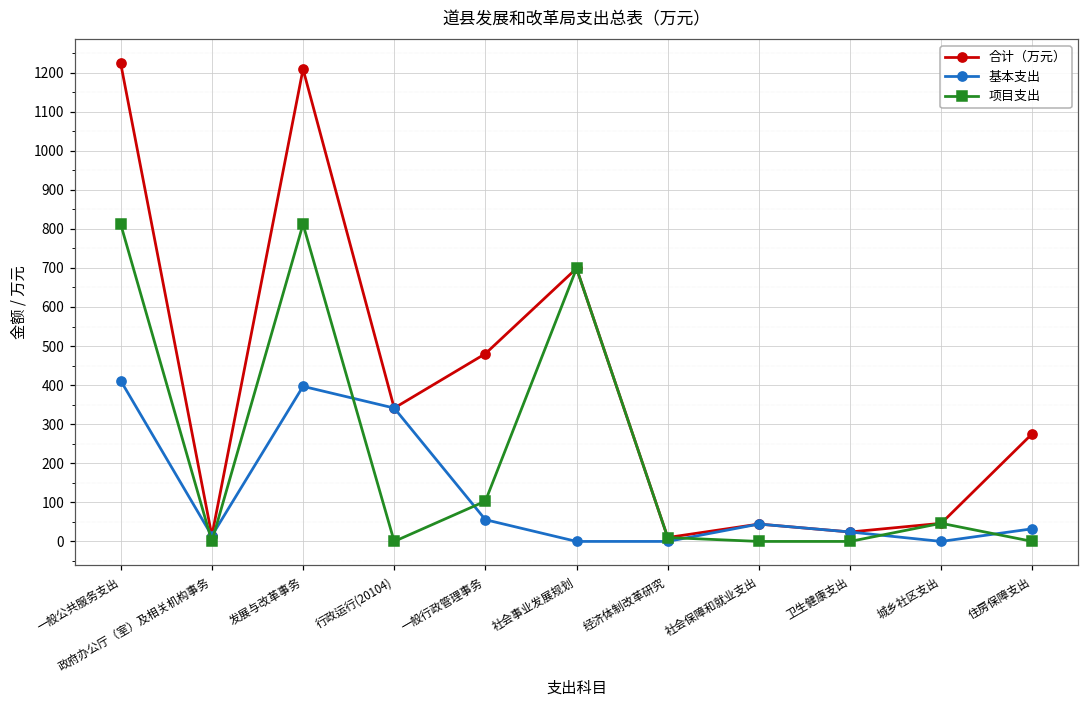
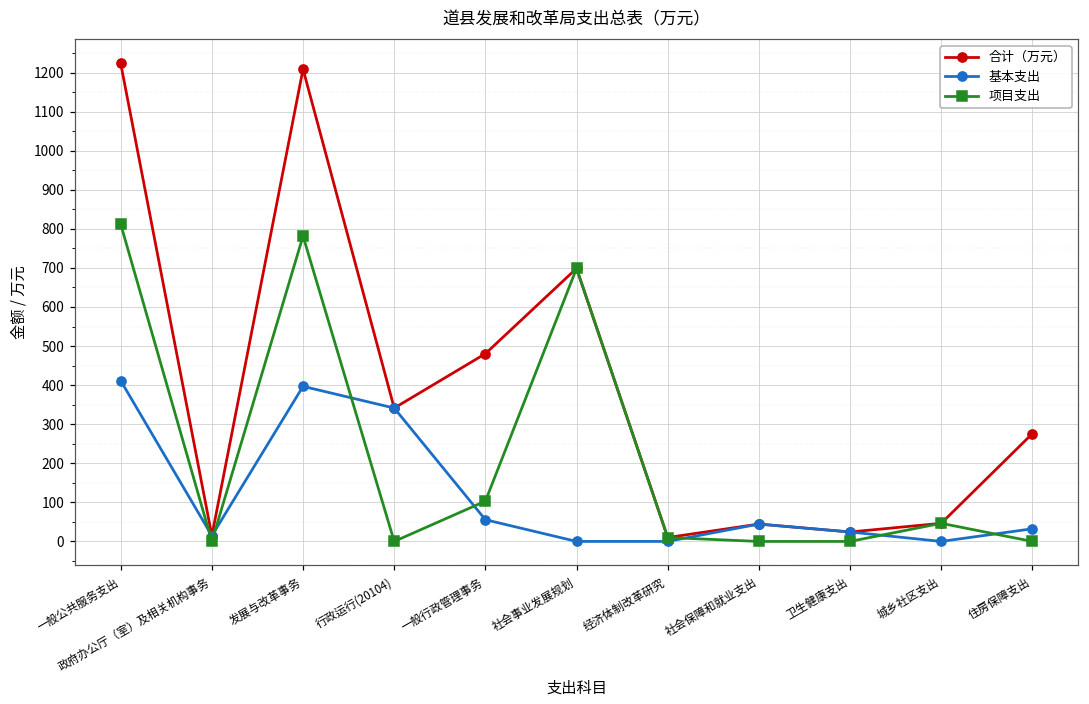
  {
    "合计（万元）": {
      "一般公共服务支出": 1220,
      "发展与改革事务": 1210,
      "一般行政管理事务": 480,
      "住房保障支出": 280
    },
    "基本支出": {
      "一般公共服务支出": 410,
      "发展与改革事务": 400,
      "一般行政管理事务": 60,
      "社会事业发展规划": 0,
      "经济体制改革研究": 0,
      "城乡社区支出": 0,
      "住房保障支出": 30
    },
    "项目支出": {
      "一般公共服务支出": 810,
      "政府办公厅（室）及相关机构事务": 0,
-     "发展与改革事务": 810,
+     "发展与改革事务": 780,
      "行政运行(20104)": 0,
      "一般行政管理事务": 100,
      "社会保障和就业支出": 0,
      "卫生健康支出": 0,
      "住房保障支出": 0
    }
  }
